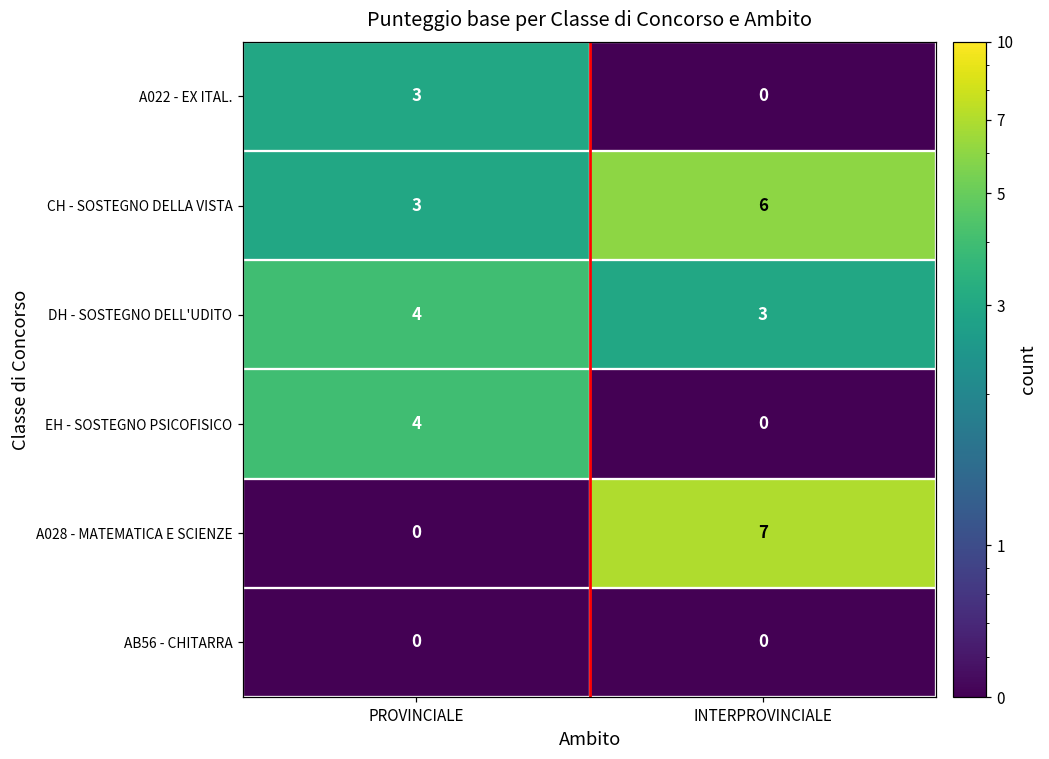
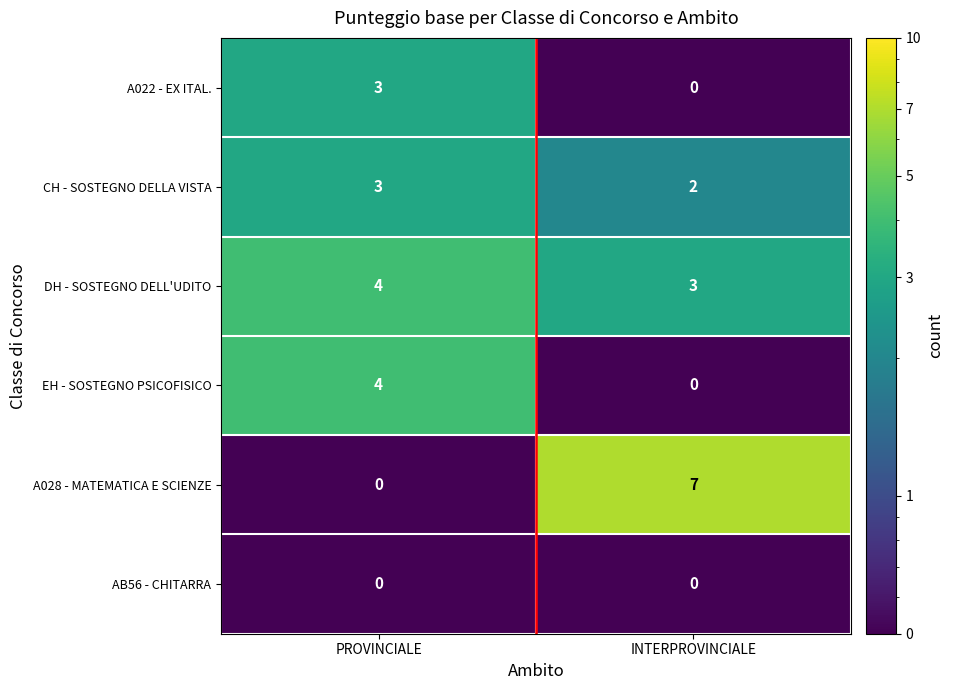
  {
    "A022 - EX ITAL.": {
      "PROVINCIALE": 3,
      "INTERPROVINCIALE": 0
    },
    "CH - SOSTEGNO DELLA VISTA": {
      "PROVINCIALE": 3,
-     "INTERPROVINCIALE": 6
+     "INTERPROVINCIALE": 2
    },
    "DH - SOSTEGNO DELL'UDITO": {
      "PROVINCIALE": 4,
      "INTERPROVINCIALE": 3
    },
    "EH - SOSTEGNO PSICOFISICO": {
      "PROVINCIALE": 4,
      "INTERPROVINCIALE": 0
    },
    "A028 - MATEMATICA E SCIENZE": {
      "PROVINCIALE": 0,
      "INTERPROVINCIALE": 7
    },
    "AB56 - CHITARRA": {
      "PROVINCIALE": 0,
      "INTERPROVINCIALE": 0
    }
  }
